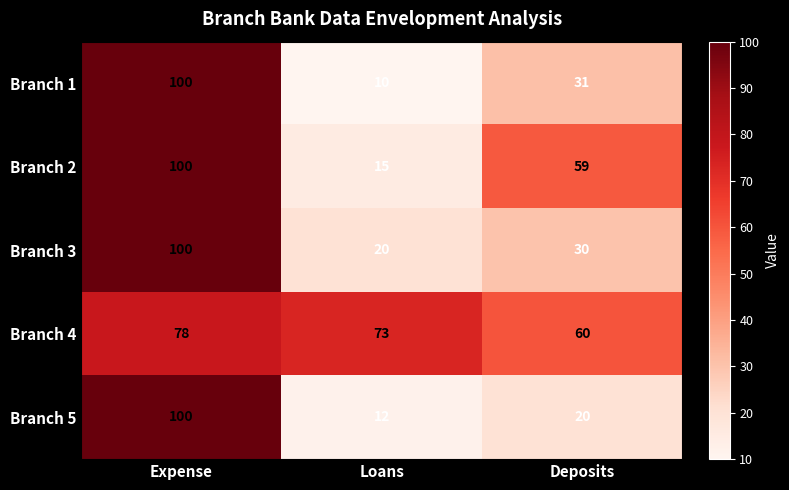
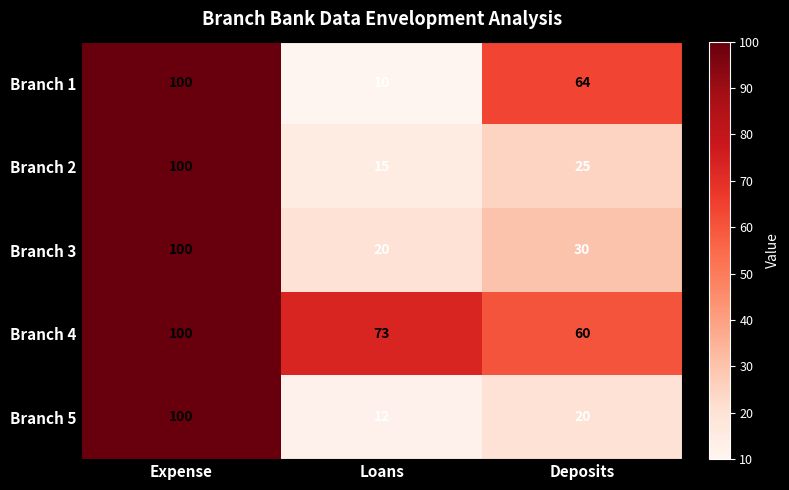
  {
    "Branch 1": {
      "Expense": 100,
-     "Deposits": 31
+     "Deposits": 64
    },
    "Branch 2": {
      "Expense": 100,
-     "Deposits": 59
+     "Deposits": 25
    },
    "Branch 3": {
      "Expense": 100,
      "Deposits": 30
    },
    "Branch 4": {
-     "Expense": 78,
+     "Expense": 100,
      "Loans": 73,
      "Deposits": 60
    },
    "Branch 5": {
      "Expense": 100
    }
  }
